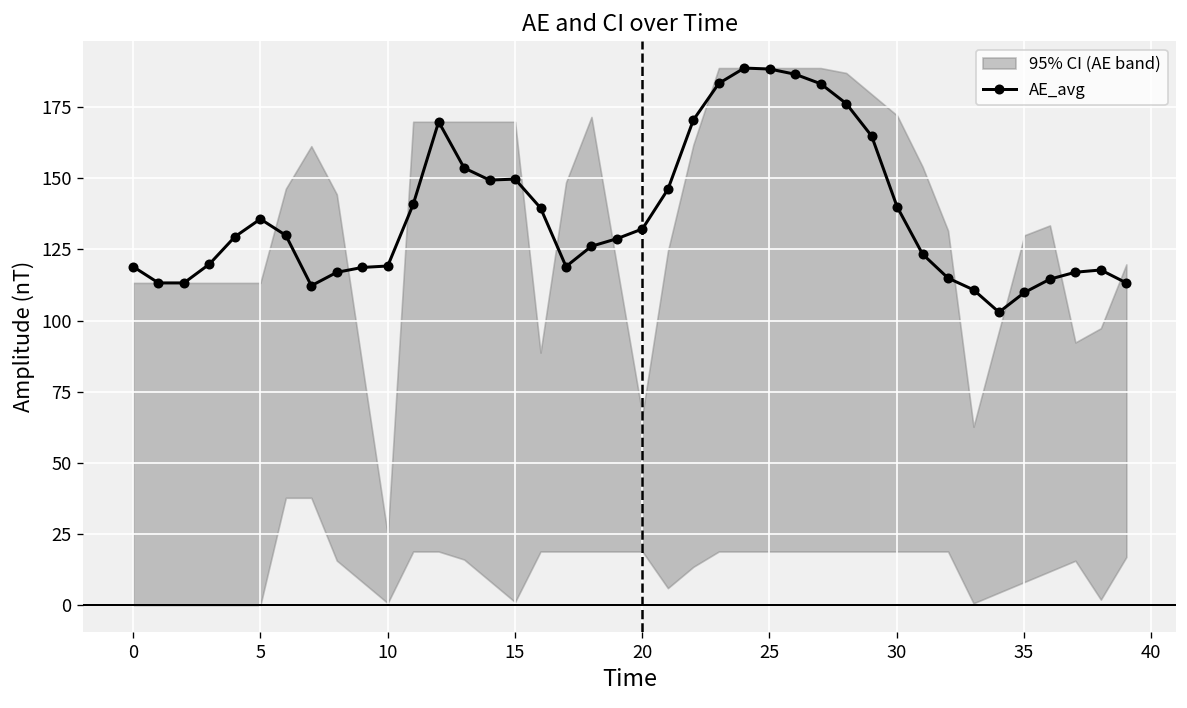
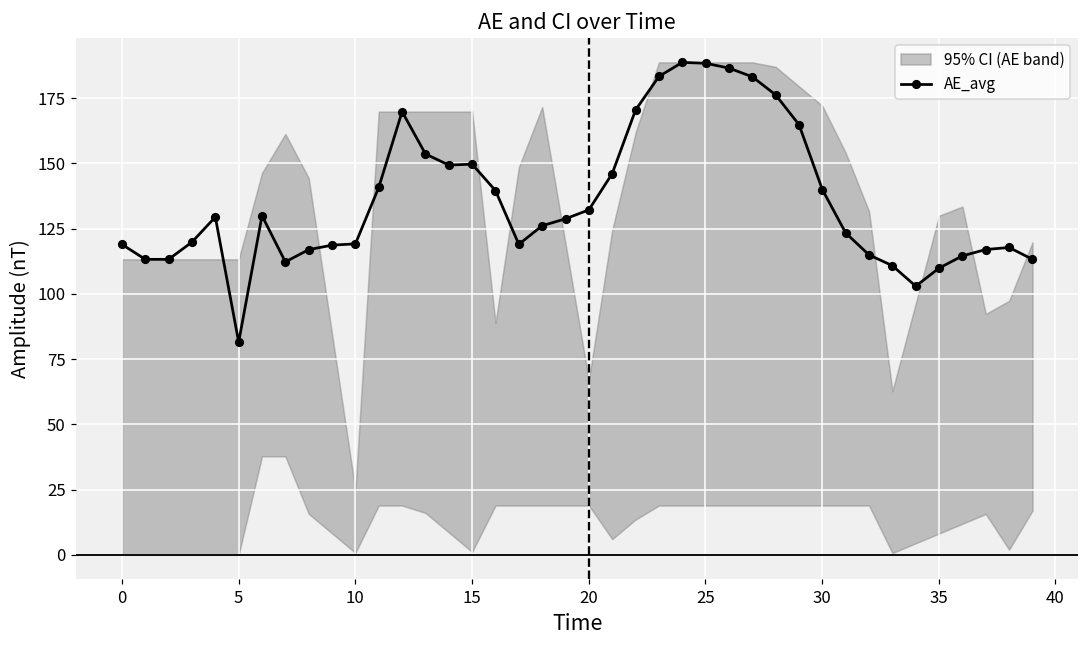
  {
    "AE_avg": {
      "0": 119,
-     "5": 136,
+     "5": 81,
      "10": 119,
      "15": 150,
      "20": 132
    }
  }
